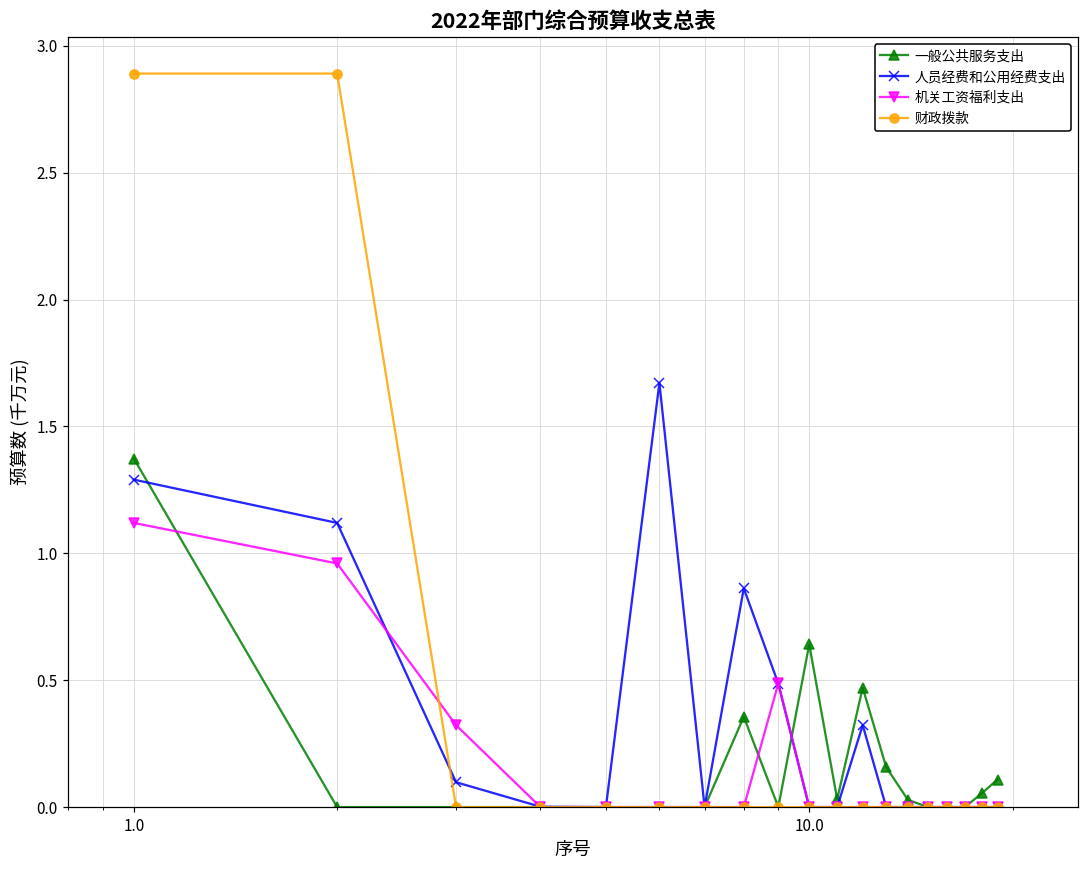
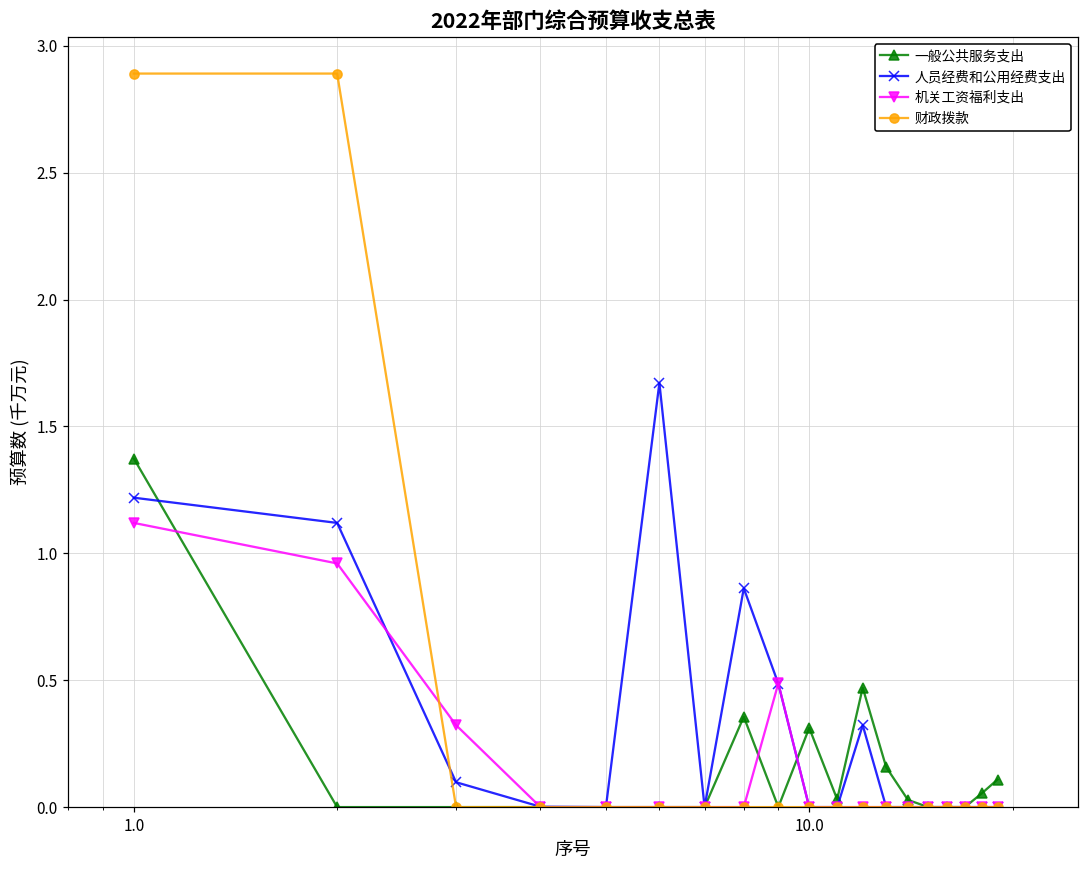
  {
    "一般公共服务支出": {
      "1.0": 1.37,
-     "10.0": 0.64
+     "10.0": 0.31
    },
    "人员经费和公用经费支出": {
-     "1.0": 1.29
+     "1.0": 1.22
    },
    "机关工资福利支出": {
      "1.0": 1.12
    },
    "财政拨款": {
      "1.0": 2.89
    }
  }
